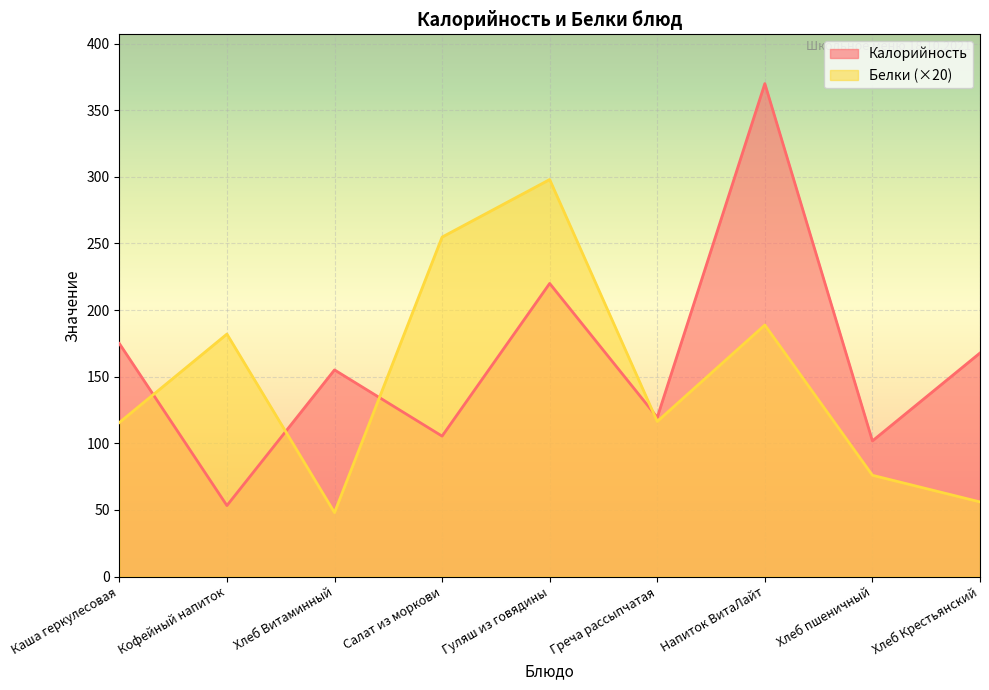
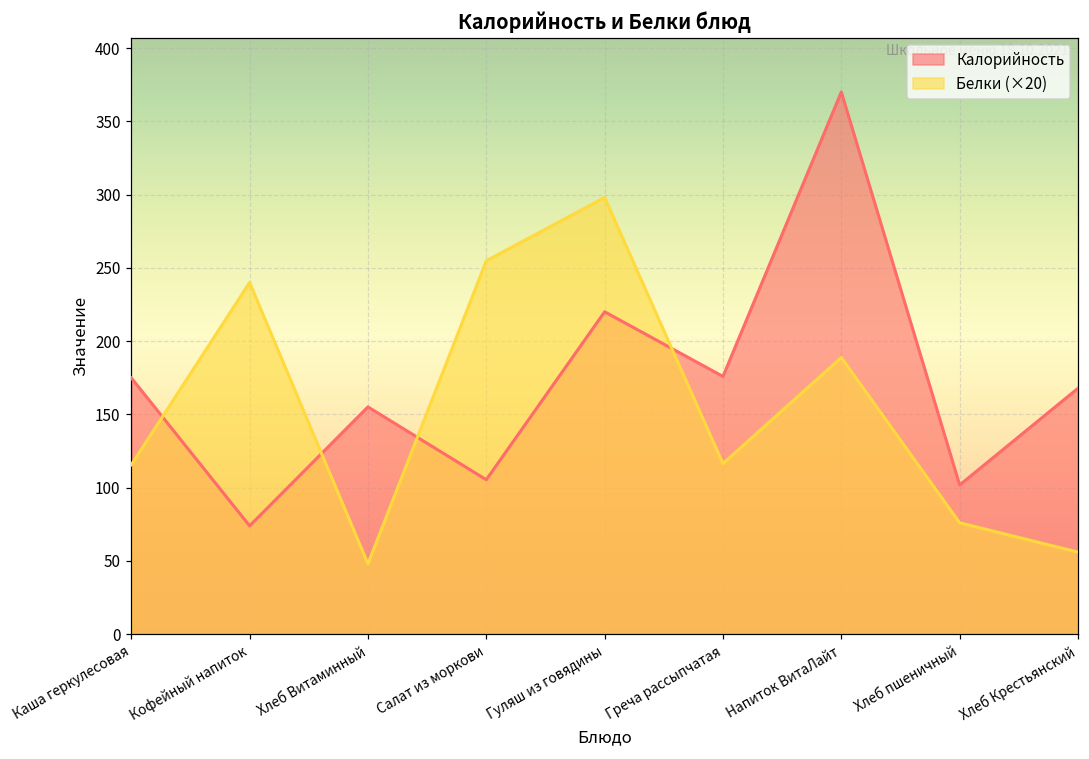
  {
    "Калорийность": {
      "Каша геркулесовая": 175,
-     "Кофейный напиток": 53,
+     "Кофейный напиток": 74,
      "Хлеб Витаминный": 155,
      "Салат из моркови": 105,
      "Гуляш из говядины": 220,
-     "Греча рассыпчатая": 119,
+     "Греча рассыпчатая": 176,
      "Напиток ВитаЛайт": 370,
      "Хлеб пшеничный": 102,
      "Хлеб Крестьянский": 168
    },
    "Белки (×20)": {
      "Каша геркулесовая": 116,
-     "Кофейный напиток": 182,
+     "Кофейный напиток": 240,
      "Хлеб Витаминный": 48,
      "Салат из моркови": 255,
      "Гуляш из говядины": 298,
      "Греча рассыпчатая": 116,
      "Напиток ВитаЛайт": 189,
      "Хлеб пшеничный": 76,
      "Хлеб Крестьянский": 56
    }
  }
